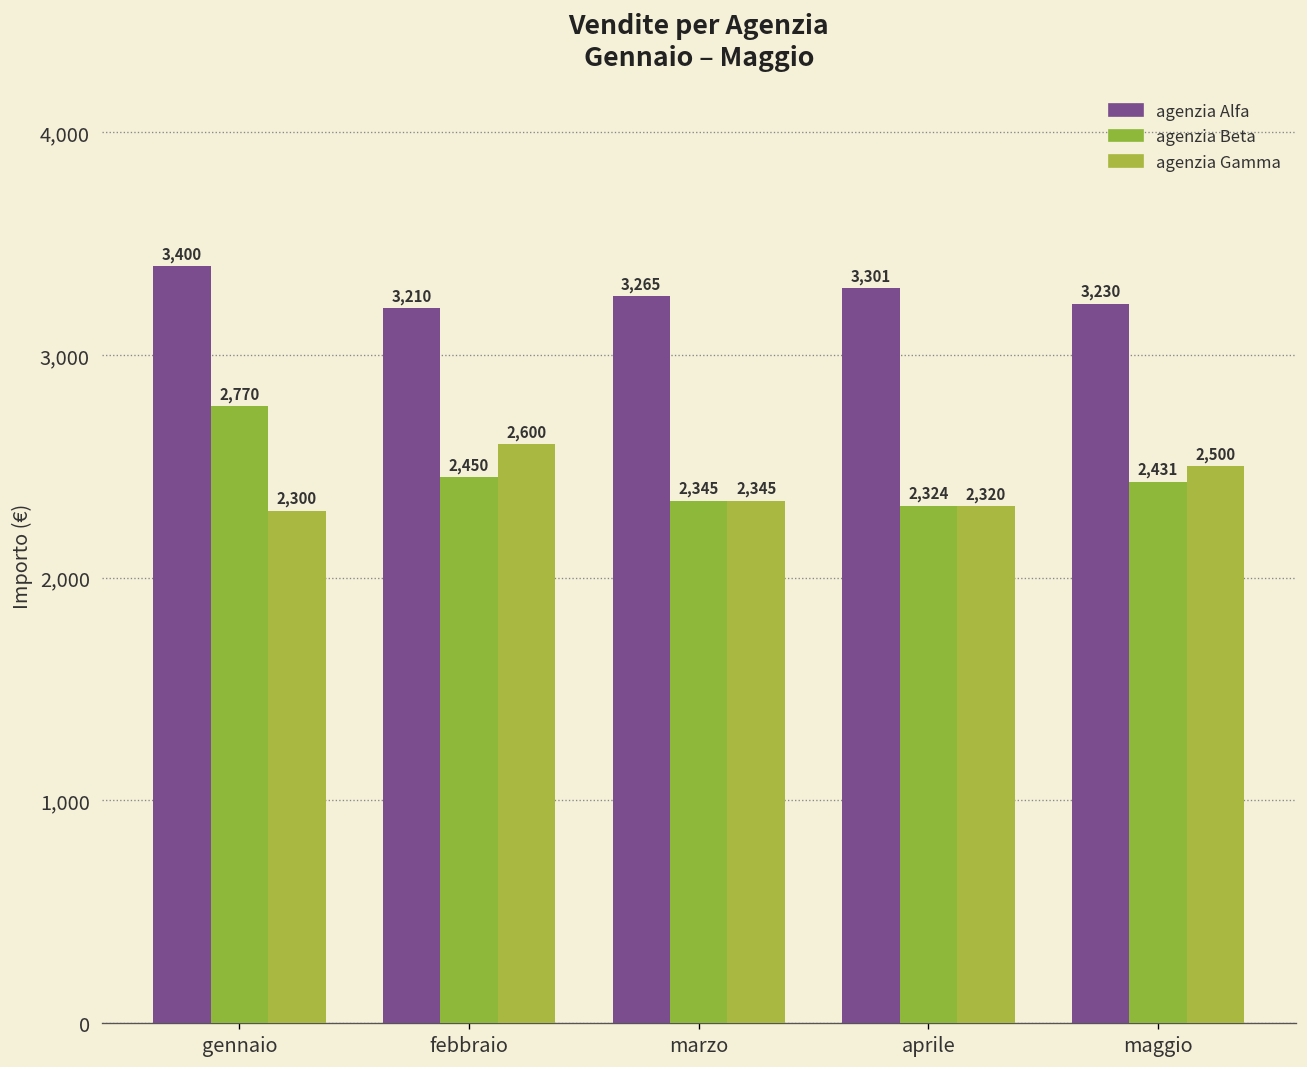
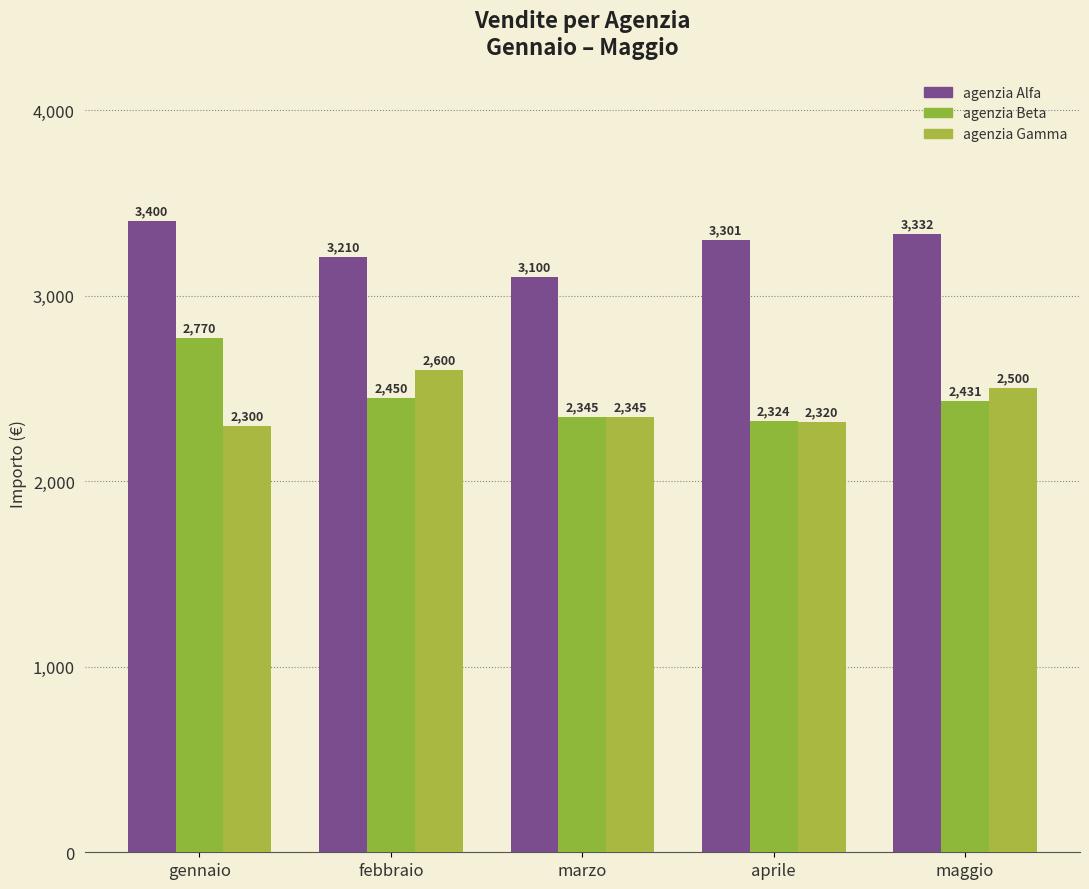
  {
    "agenzia Alfa": {
      "gennaio": "3,400",
      "febbraio": "3,210",
-     "marzo": "3,265",
+     "marzo": "3,100",
      "aprile": "3,301",
-     "maggio": "3,230"
+     "maggio": "3,332"
    }
  }
